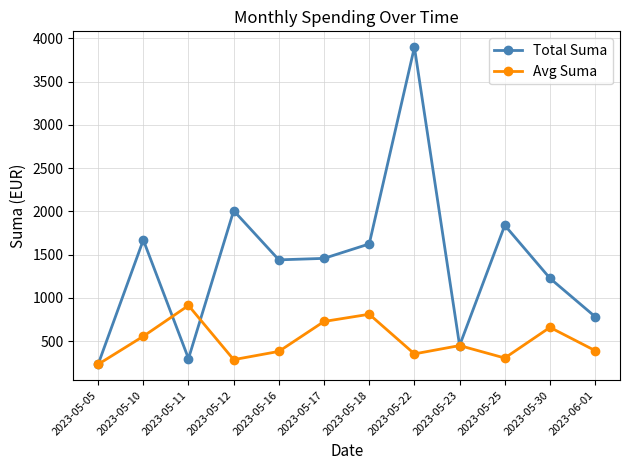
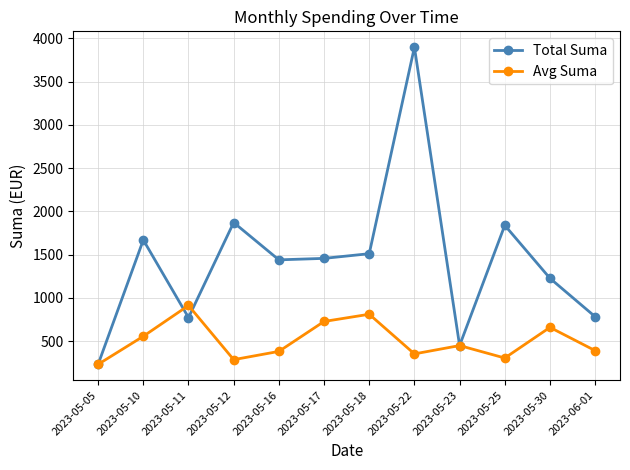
  {
    "Total Suma": {
      "2023-05-10": 1700,
-     "2023-05-11": 300,
-     "2023-05-12": 2000,
+     "2023-05-11": 800,
+     "2023-05-12": 1900,
      "2023-05-16": 1400,
      "2023-05-17": 1500,
-     "2023-05-18": 1600,
+     "2023-05-18": 1500,
      "2023-05-22": 3900,
      "2023-05-25": 1800,
      "2023-05-30": 1200,
      "2023-06-01": 800
    },
    "Avg Suma": {
      "2023-05-10": 600,
      "2023-05-11": 900,
      "2023-05-12": 300,
      "2023-05-16": 400,
      "2023-05-17": 700,
      "2023-05-18": 800,
      "2023-05-22": 400,
      "2023-05-25": 300,
      "2023-05-30": 700,
      "2023-06-01": 400
    }
  }
